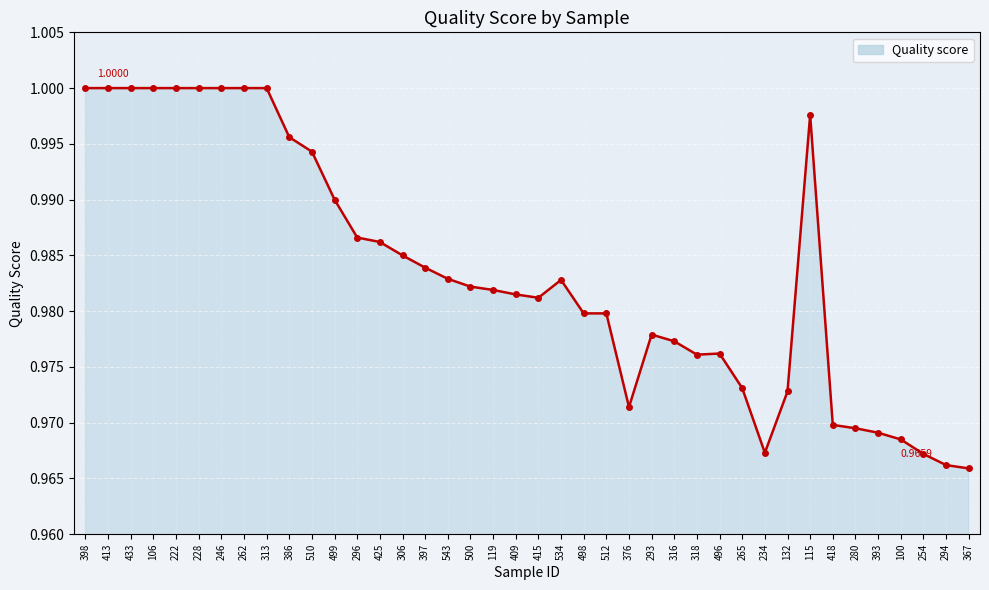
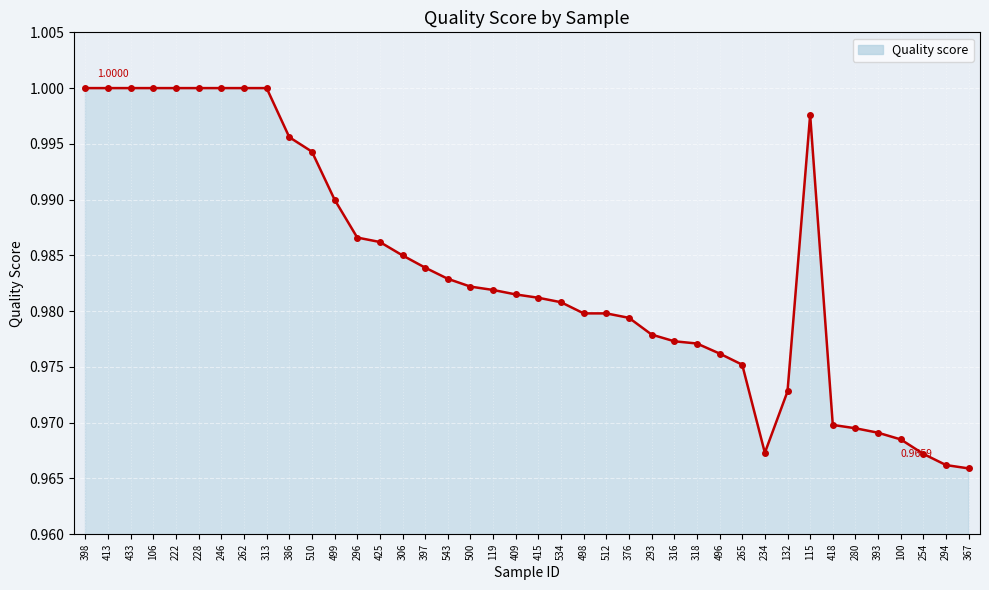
  {
    "106": 1.0000,
    "222": 1.0000,
    "228": 1.0000,
    "246": 1.0000,
    "262": 1.0000,
    "313": 1.0000,
    "386": 0.9956,
    "510": 0.9943,
    "499": 0.9900,
    "296": 0.9866,
    "425": 0.9862,
    "306": 0.9850,
    "397": 0.9839,
    "543": 0.9829,
    "500": 0.9822,
    "119": 0.9819,
    "409": 0.9815,
    "415": 0.9812,
-   "534": 0.9828,
+   "534": 0.9808,
    "498": 0.9798,
    "512": 0.9798,
-   "376": 0.9714,
+   "376": 0.9794,
    "293": 0.9779,
    "316": 0.9773,
-   "318": 0.9761,
+   "318": 0.9771,
    "496": 0.9762,
-   "265": 0.9731,
+   "265": 0.9752,
    "234": 0.9673,
    "132": 0.9728,
    "115": 0.9976,
    "418": 0.9698,
    "280": 0.9695,
    "393": 0.9691,
    "100": 0.9685,
    "294": 0.9662,
    "367": 0.9659
  }
